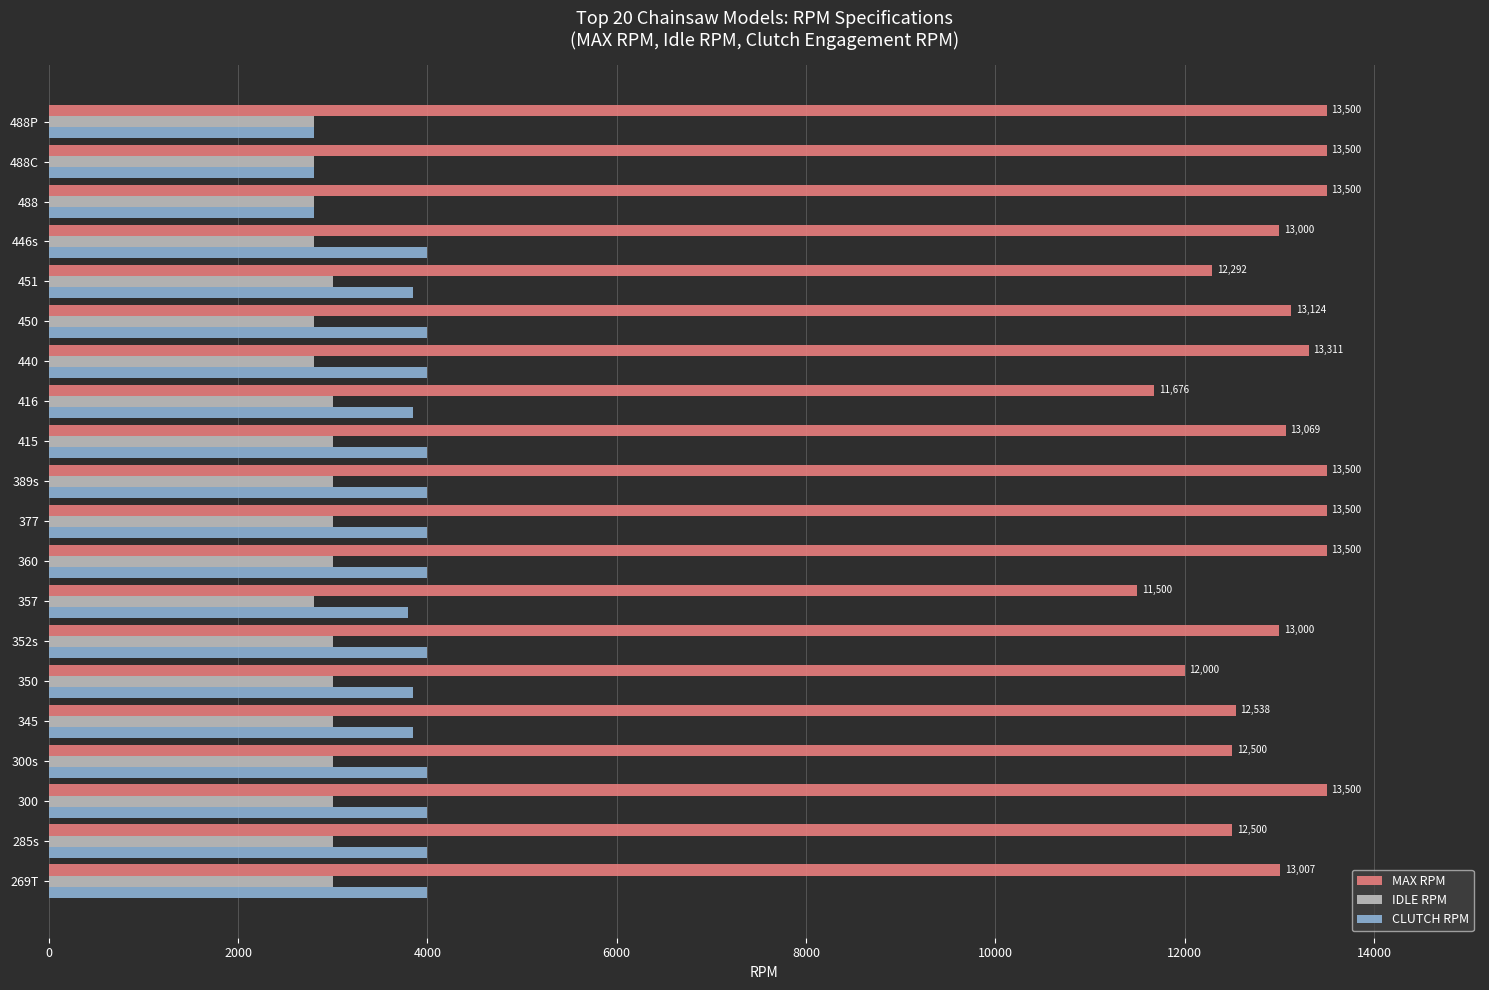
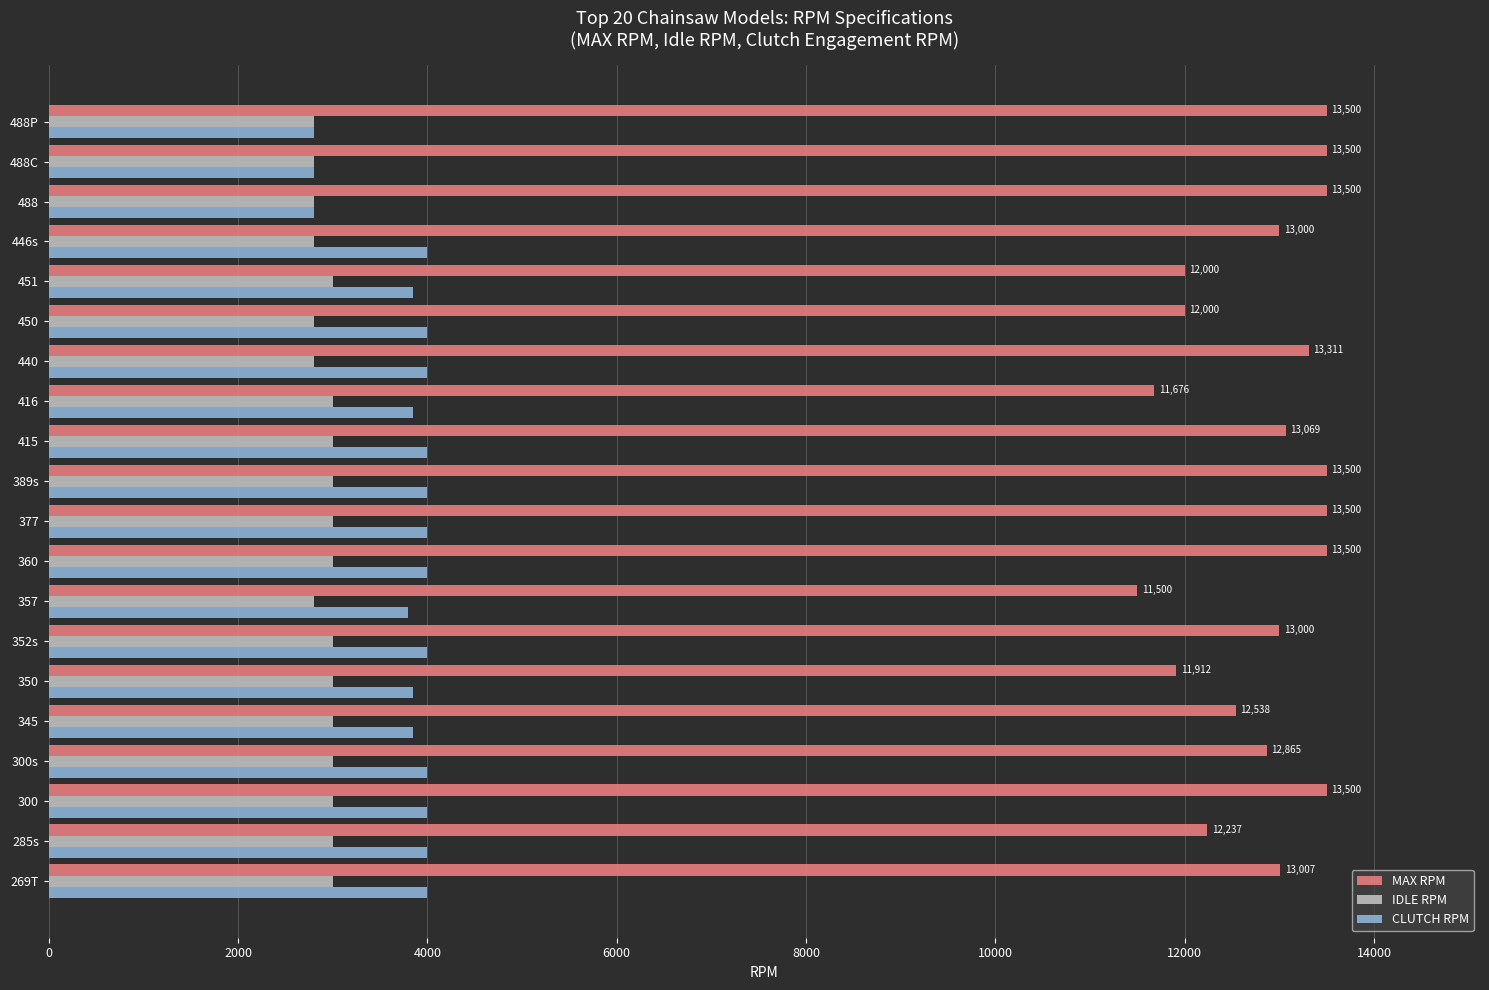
  {
    "MAX RPM": {
      "488P": "13,500",
      "488C": "13,500",
      "488": "13,500",
      "446s": "13,000",
-     "451": "12,292",
-     "450": "13,124",
+     "451": "12,000",
+     "450": "12,000",
      "440": "13,311",
      "416": "11,676",
      "415": "13,069",
      "389s": "13,500",
      "377": "13,500",
      "360": "13,500",
      "357": "11,500",
      "352s": "13,000",
-     "350": "12,000",
+     "350": "11,912",
      "345": "12,538",
-     "300s": "12,500",
+     "300s": "12,865",
      "300": "13,500",
-     "285s": "12,500",
+     "285s": "12,237",
      "269T": "13,007"
    }
  }
